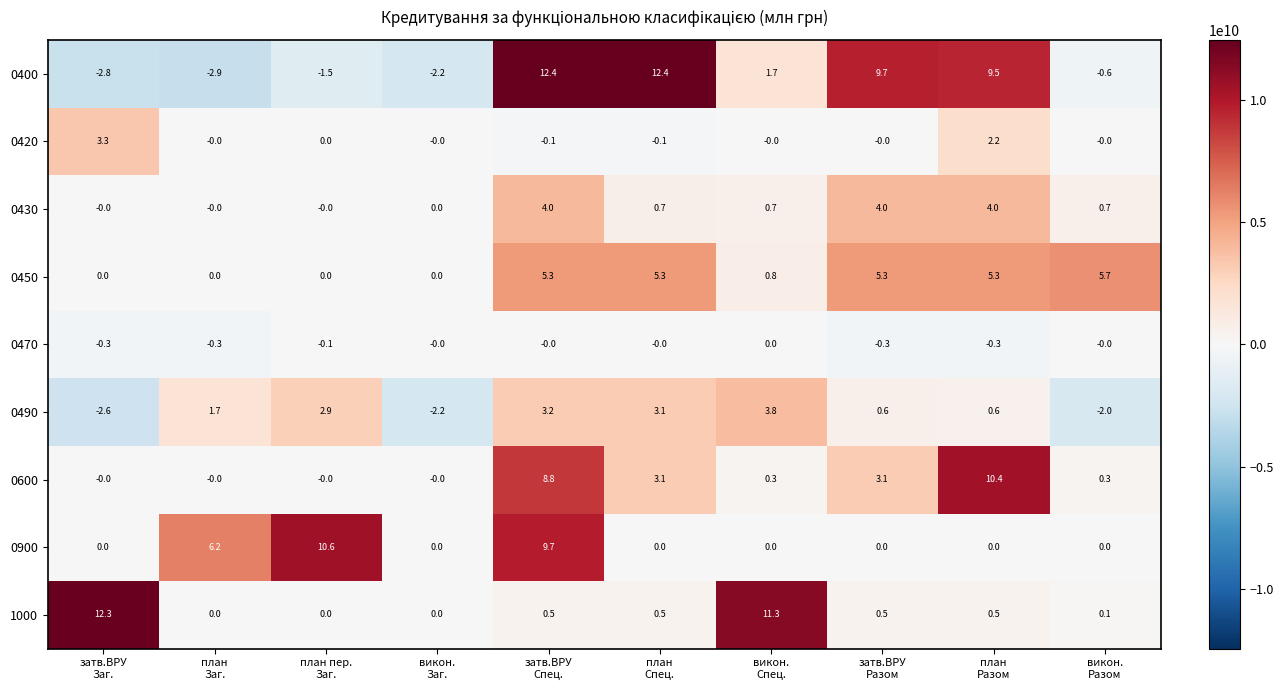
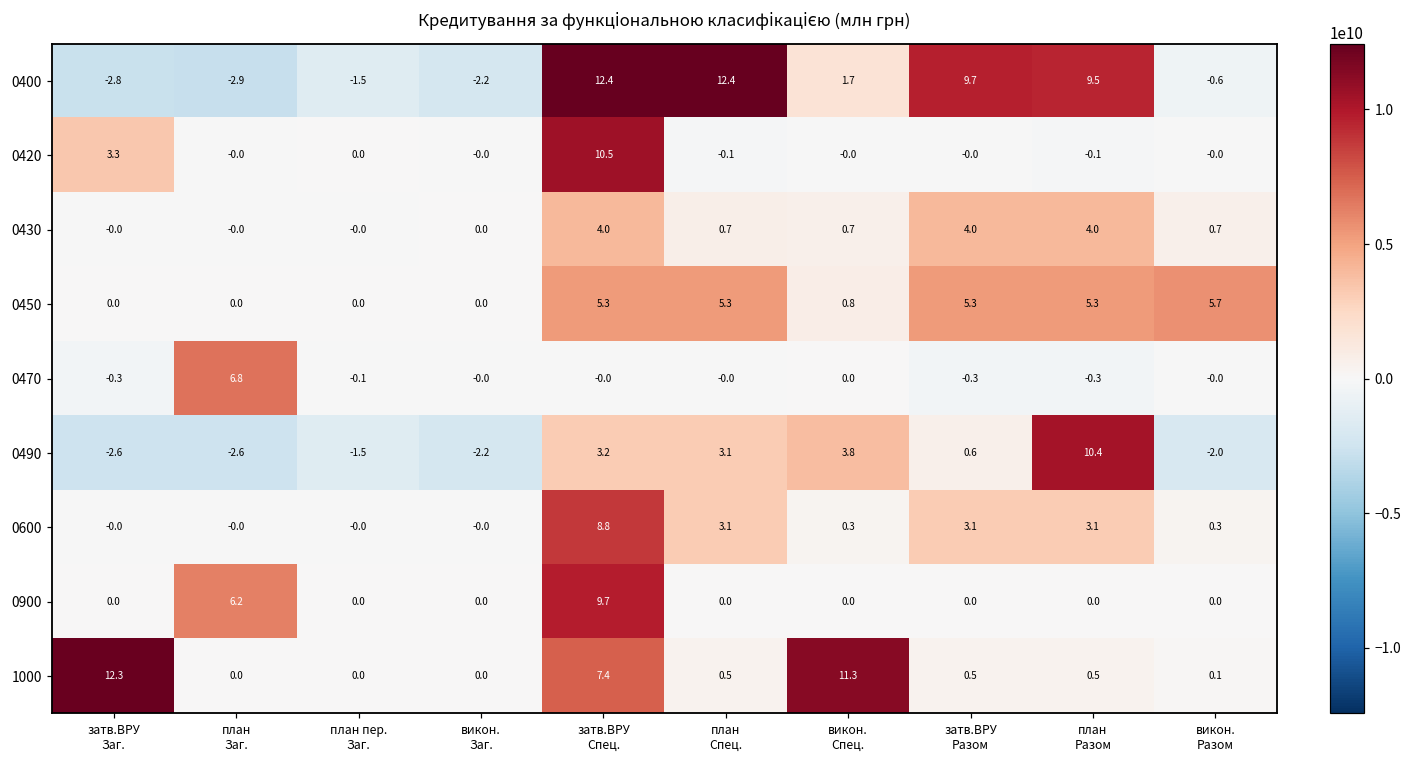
  {
    "0400": {
      "затв.ВРУ Заг.": -2.8,
      "план Заг.": -2.9,
      "план пер. Заг.": -1.5,
      "викон. Заг.": -2.2,
      "затв.ВРУ Спец.": 12.4,
      "план Спец.": 12.4,
      "викон. Спец.": 1.7,
      "затв.ВРУ Разом": 9.7,
      "план Разом": 9.5,
      "викон. Разом": -0.6
    },
    "0420": {
      "затв.ВРУ Заг.": 3.3,
      "план Заг.": -0.0,
      "план пер. Заг.": 0.0,
      "викон. Заг.": -0.0,
-     "затв.ВРУ Спец.": -0.1,
+     "затв.ВРУ Спец.": 10.5,
      "план Спец.": -0.1,
      "викон. Спец.": -0.0,
      "затв.ВРУ Разом": -0.0,
-     "план Разом": 2.2,
+     "план Разом": -0.1,
      "викон. Разом": -0.0
    },
    "0430": {
      "затв.ВРУ Заг.": -0.0,
      "план Заг.": -0.0,
      "план пер. Заг.": -0.0,
      "викон. Заг.": 0.0,
      "затв.ВРУ Спец.": 4.0,
      "план Спец.": 0.7,
      "викон. Спец.": 0.7,
      "затв.ВРУ Разом": 4.0,
      "план Разом": 4.0,
      "викон. Разом": 0.7
    },
    "0450": {
      "затв.ВРУ Заг.": 0.0,
      "план Заг.": 0.0,
      "план пер. Заг.": 0.0,
      "викон. Заг.": 0.0,
      "затв.ВРУ Спец.": 5.3,
      "план Спец.": 5.3,
      "викон. Спец.": 0.8,
      "затв.ВРУ Разом": 5.3,
      "план Разом": 5.3,
      "викон. Разом": 5.7
    },
    "0470": {
      "затв.ВРУ Заг.": -0.3,
-     "план Заг.": -0.3,
+     "план Заг.": 6.8,
      "план пер. Заг.": -0.1,
      "викон. Заг.": -0.0,
      "затв.ВРУ Спец.": -0.0,
      "план Спец.": -0.0,
      "викон. Спец.": 0.0,
      "затв.ВРУ Разом": -0.3,
      "план Разом": -0.3,
      "викон. Разом": -0.0
    },
    "0490": {
      "затв.ВРУ Заг.": -2.6,
-     "план Заг.": 1.7,
-     "план пер. Заг.": 2.9,
+     "план Заг.": -2.6,
+     "план пер. Заг.": -1.5,
      "викон. Заг.": -2.2,
      "затв.ВРУ Спец.": 3.2,
      "план Спец.": 3.1,
      "викон. Спец.": 3.8,
      "затв.ВРУ Разом": 0.6,
-     "план Разом": 0.6,
+     "план Разом": 10.4,
      "викон. Разом": -2.0
    },
    "0600": {
      "затв.ВРУ Заг.": -0.0,
      "план Заг.": -0.0,
      "план пер. Заг.": -0.0,
      "викон. Заг.": -0.0,
      "затв.ВРУ Спец.": 8.8,
      "план Спец.": 3.1,
      "викон. Спец.": 0.3,
      "затв.ВРУ Разом": 3.1,
-     "план Разом": 10.4,
+     "план Разом": 3.1,
      "викон. Разом": 0.3
    },
    "0900": {
      "затв.ВРУ Заг.": 0.0,
      "план Заг.": 6.2,
-     "план пер. Заг.": 10.6,
+     "план пер. Заг.": 0.0,
      "викон. Заг.": 0.0,
      "затв.ВРУ Спец.": 9.7,
      "план Спец.": 0.0,
      "викон. Спец.": 0.0,
      "затв.ВРУ Разом": 0.0,
      "план Разом": 0.0,
      "викон. Разом": 0.0
    },
    "1000": {
      "затв.ВРУ Заг.": 12.3,
      "план Заг.": 0.0,
      "план пер. Заг.": 0.0,
      "викон. Заг.": 0.0,
-     "затв.ВРУ Спец.": 0.5,
+     "затв.ВРУ Спец.": 7.4,
      "план Спец.": 0.5,
      "викон. Спец.": 11.3,
      "затв.ВРУ Разом": 0.5,
      "план Разом": 0.5,
      "викон. Разом": 0.1
    }
  }
